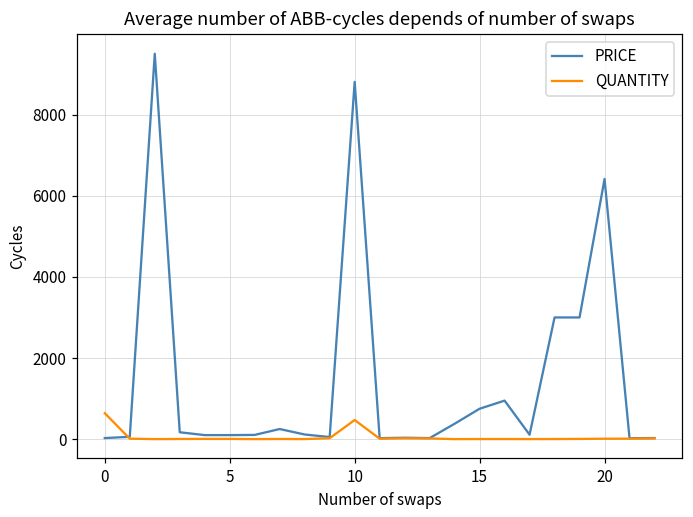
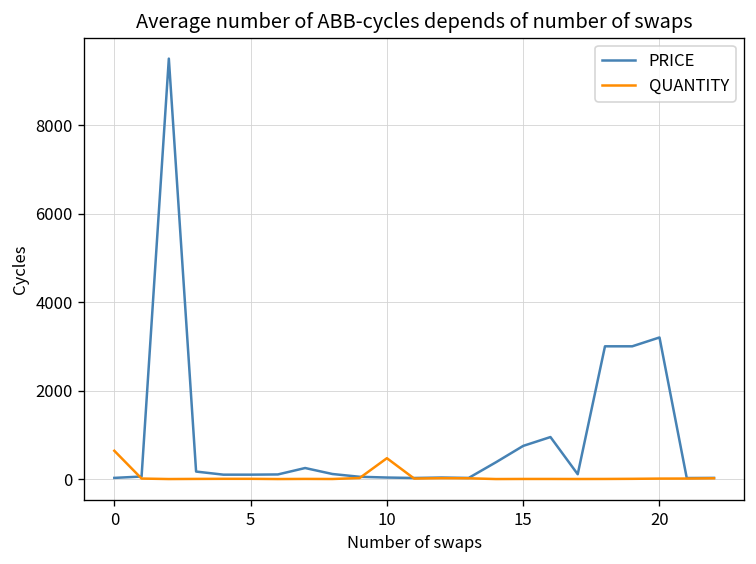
  {
    "PRICE": {
      "0": 0,
      "5": 100,
-     "10": 8800,
+     "10": 0,
      "15": 800,
-     "20": 6400
+     "20": 3200
    },
    "QUANTITY": {
      "0": 600,
      "5": 0,
      "10": 500,
      "15": 0,
      "20": 0
    }
  }
